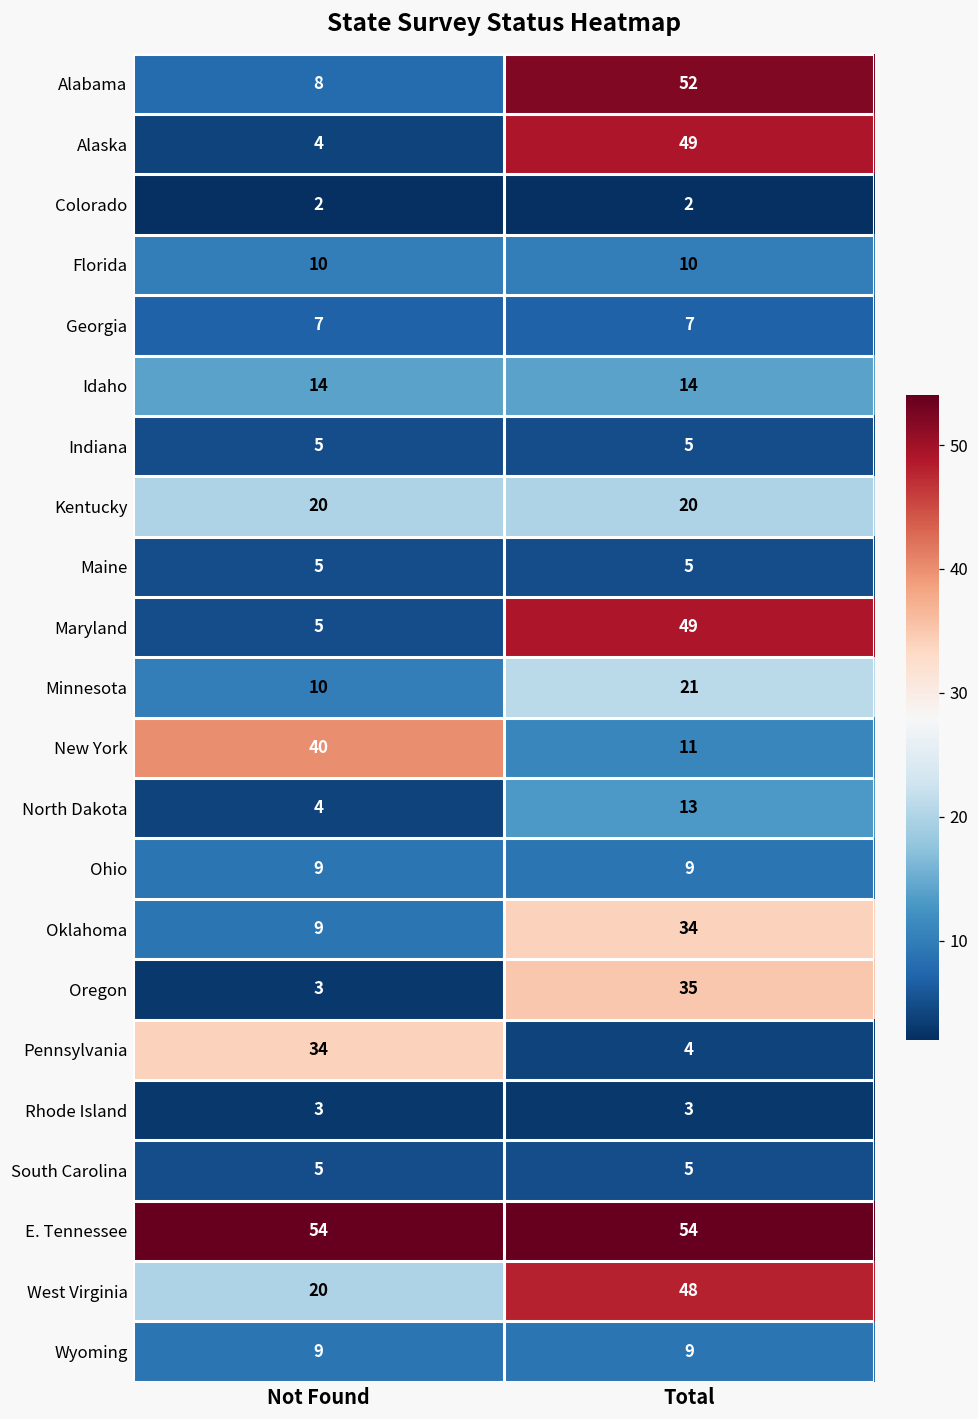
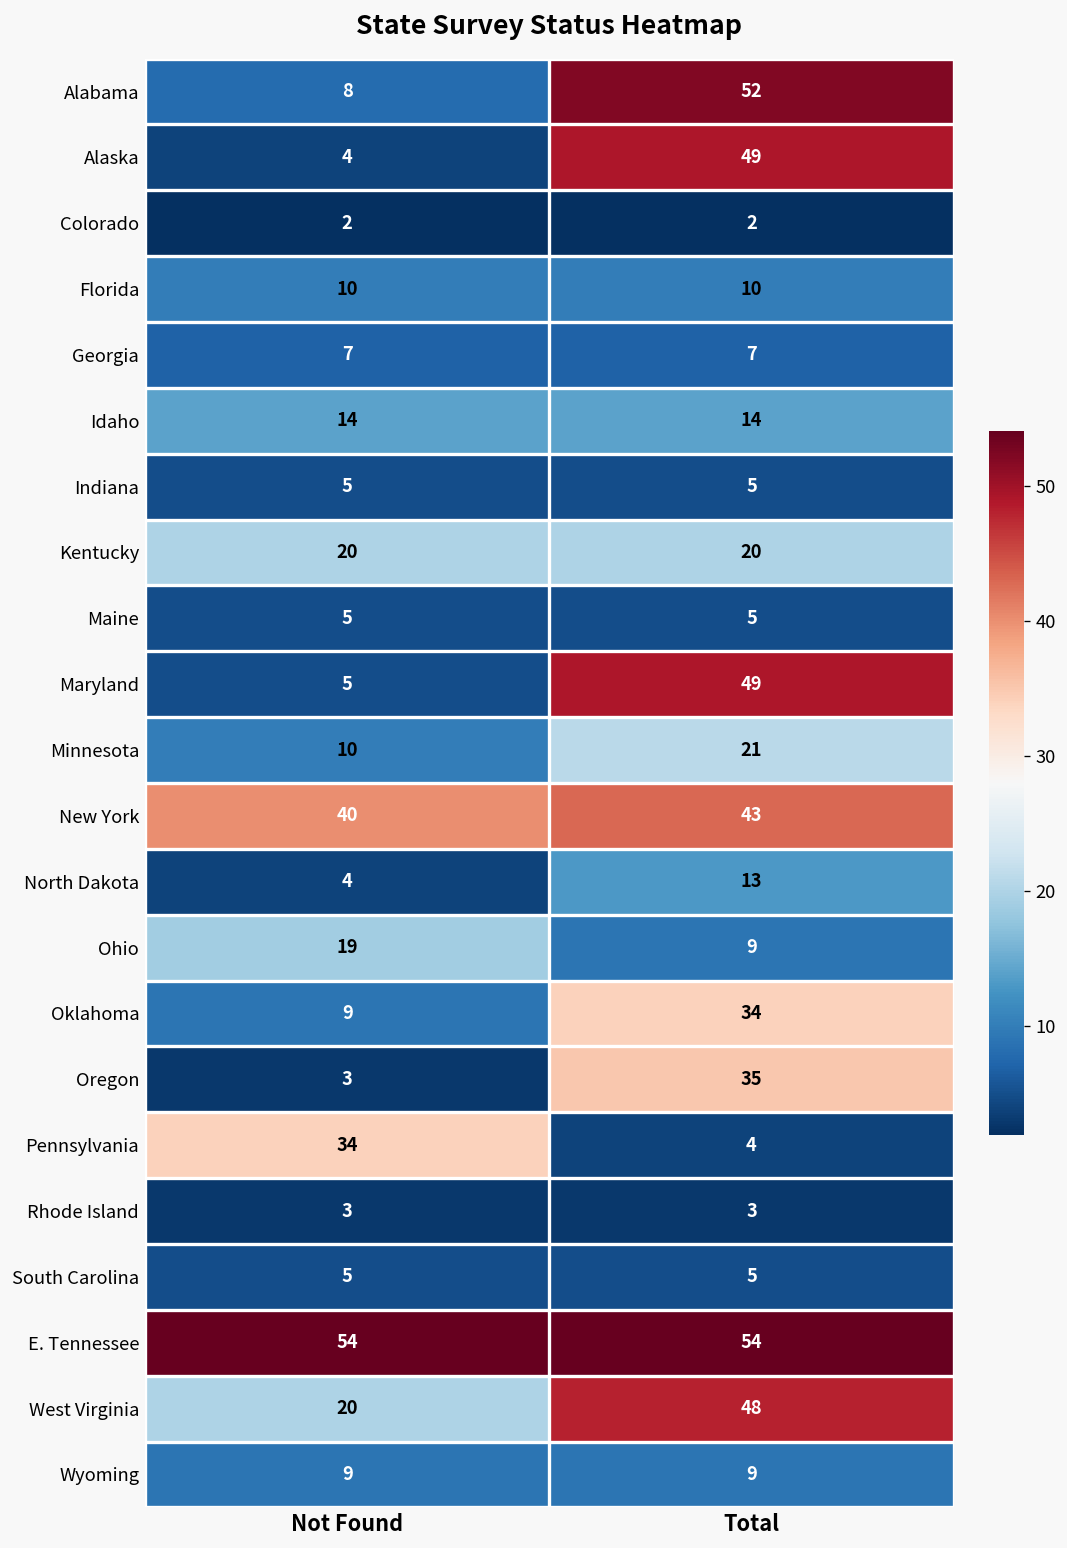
  {
    "Alabama": {
      "Not Found": 8,
      "Total": 52
    },
    "Alaska": {
      "Not Found": 4,
      "Total": 49
    },
    "Colorado": {
      "Not Found": 2,
      "Total": 2
    },
    "Florida": {
      "Not Found": 10,
      "Total": 10
    },
    "Georgia": {
      "Not Found": 7,
      "Total": 7
    },
    "Idaho": {
      "Not Found": 14,
      "Total": 14
    },
    "Indiana": {
      "Not Found": 5,
      "Total": 5
    },
    "Kentucky": {
      "Not Found": 20,
      "Total": 20
    },
    "Maine": {
      "Not Found": 5,
      "Total": 5
    },
    "Maryland": {
      "Not Found": 5,
      "Total": 49
    },
    "Minnesota": {
      "Not Found": 10,
      "Total": 21
    },
    "New York": {
      "Not Found": 40,
-     "Total": 11
+     "Total": 43
    },
    "North Dakota": {
      "Not Found": 4,
      "Total": 13
    },
    "Ohio": {
-     "Not Found": 9,
+     "Not Found": 19,
      "Total": 9
    },
    "Oklahoma": {
      "Not Found": 9,
      "Total": 34
    },
    "Oregon": {
      "Not Found": 3,
      "Total": 35
    },
    "Pennsylvania": {
      "Not Found": 34,
      "Total": 4
    },
    "Rhode Island": {
      "Not Found": 3,
      "Total": 3
    },
    "South Carolina": {
      "Not Found": 5,
      "Total": 5
    },
    "E. Tennessee": {
      "Not Found": 54,
      "Total": 54
    },
    "West Virginia": {
      "Not Found": 20,
      "Total": 48
    },
    "Wyoming": {
      "Not Found": 9,
      "Total": 9
    }
  }
